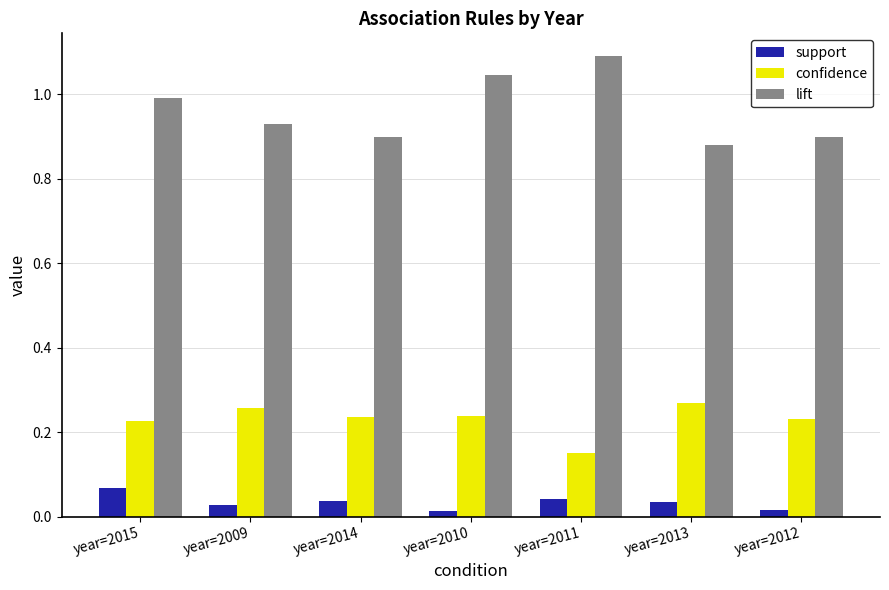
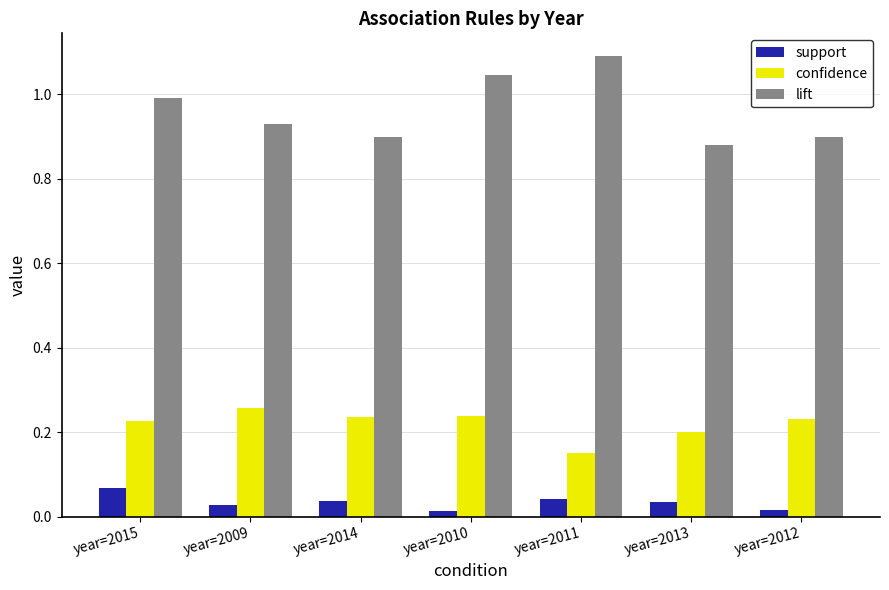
  {
    "support": {
      "year=2015": 0.07,
      "year=2009": 0.03,
      "year=2014": 0.04,
      "year=2010": 0.01,
      "year=2011": 0.04,
      "year=2013": 0.04,
      "year=2012": 0.02
    },
    "confidence": {
      "year=2015": 0.23,
      "year=2009": 0.26,
      "year=2014": 0.24,
      "year=2010": 0.24,
      "year=2011": 0.15,
-     "year=2013": 0.27,
+     "year=2013": 0.20,
      "year=2012": 0.23
    },
    "lift": {
      "year=2015": 0.99,
      "year=2009": 0.93,
      "year=2014": 0.90,
      "year=2010": 1.05,
      "year=2011": 1.09,
      "year=2013": 0.88,
      "year=2012": 0.90
    }
  }
